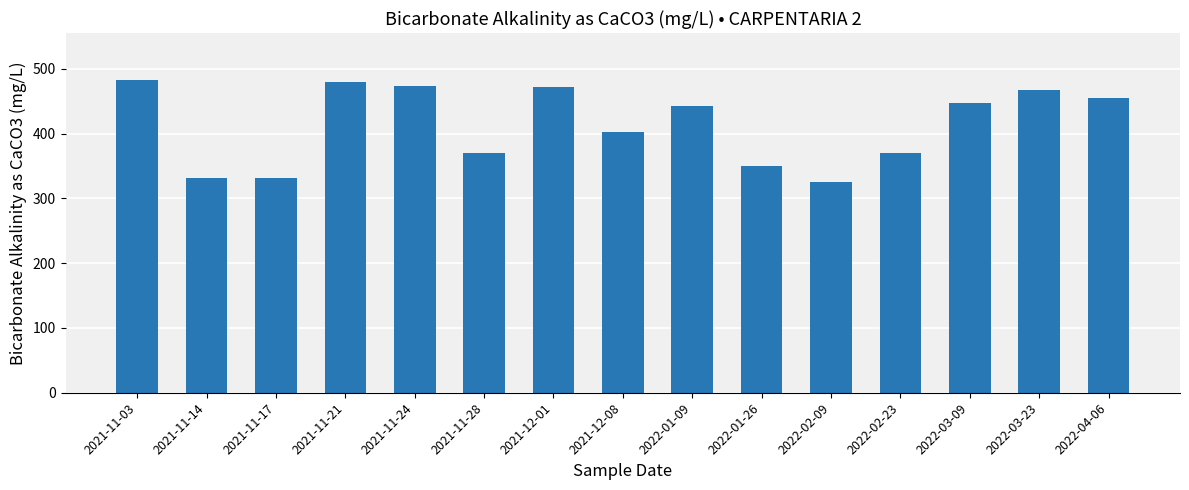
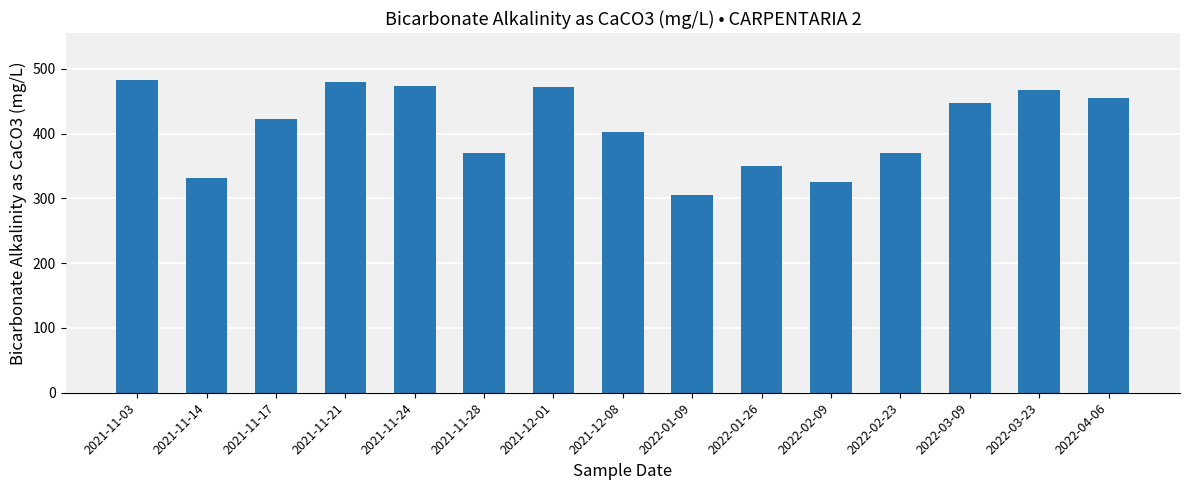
  {
    "2021-11-03": 480,
    "2021-11-14": 330,
-   "2021-11-17": 330,
+   "2021-11-17": 420,
    "2021-11-21": 480,
    "2021-11-24": 470,
    "2021-11-28": 370,
    "2021-12-01": 470,
    "2021-12-08": 400,
-   "2022-01-09": 440,
+   "2022-01-09": 310,
    "2022-01-26": 350,
    "2022-02-09": 330,
    "2022-02-23": 370,
    "2022-03-09": 450,
    "2022-03-23": 470,
    "2022-04-06": 460
  }
